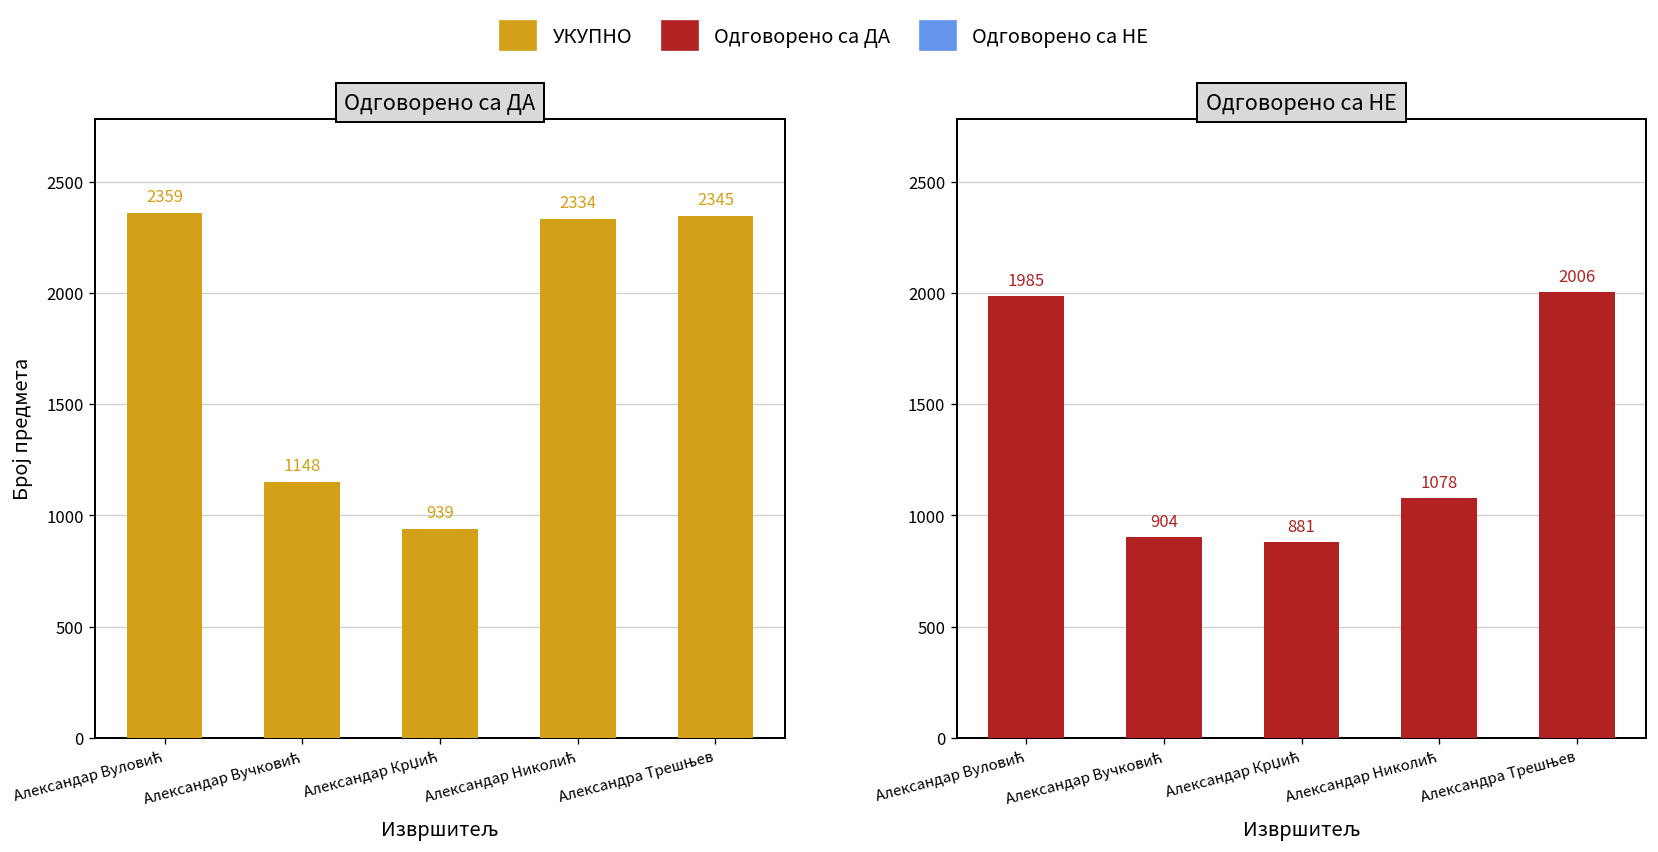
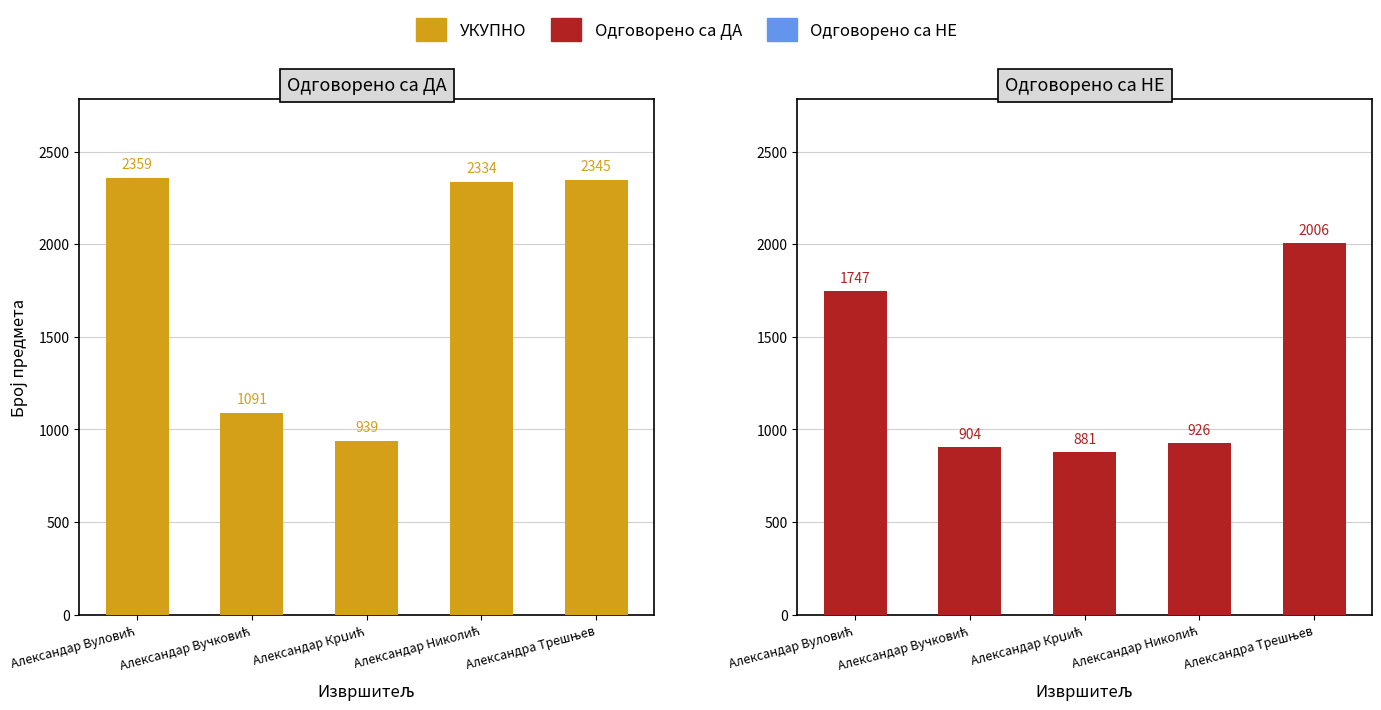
  {
    "Одговорено са ДА": {
      "Александар Вуловић": 2359,
-     "Александар Вучковић": 1148,
+     "Александар Вучковић": 1091,
      "Александар Крџић": 939,
      "Александар Николић": 2334,
      "Александра Трешњев": 2345
    },
    "Одговорено са НЕ": {
-     "Александар Вуловић": 1985,
+     "Александар Вуловић": 1747,
      "Александар Вучковић": 904,
      "Александар Крџић": 881,
-     "Александар Николић": 1078,
+     "Александар Николић": 926,
      "Александра Трешњев": 2006
    }
  }
